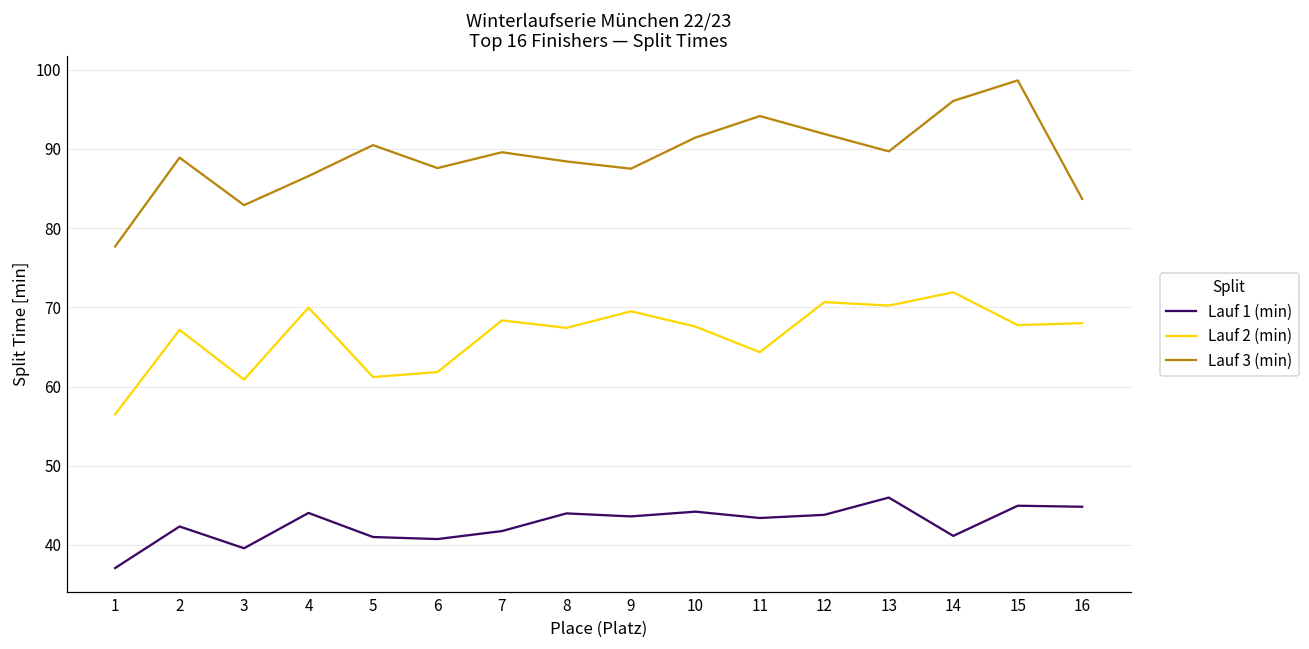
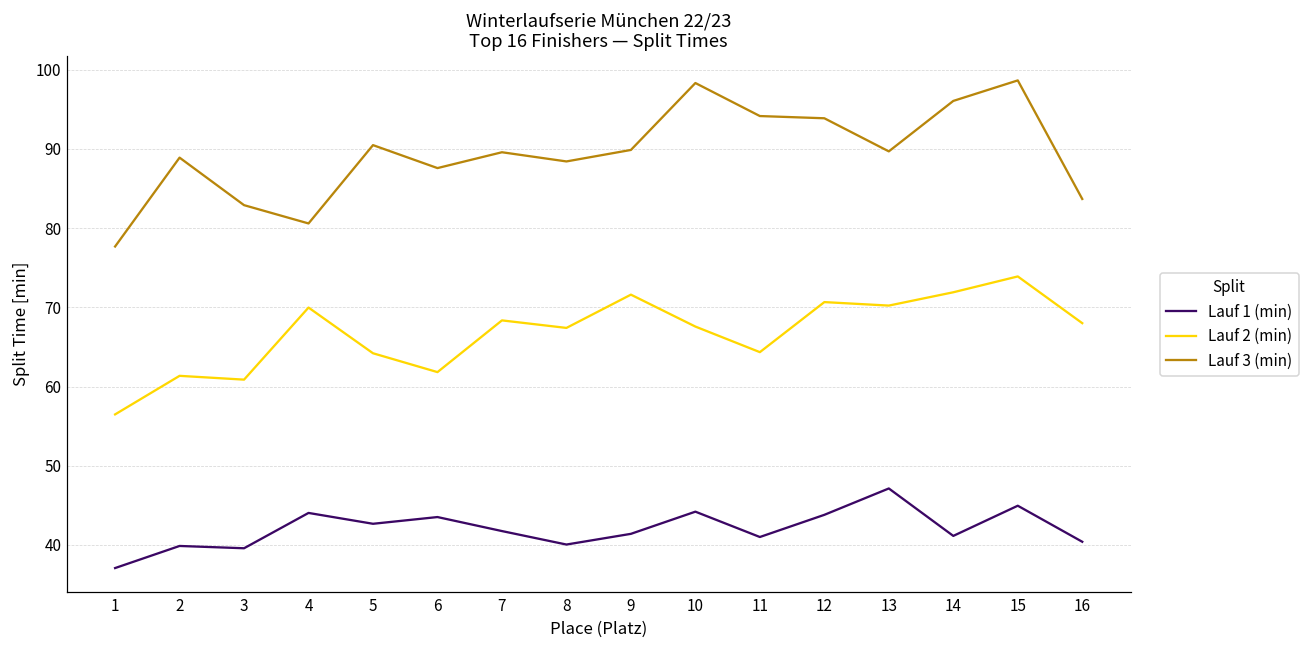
  {
    "Lauf 1 (min)": {
      "1": 37,
-     "2": 42,
+     "2": 40,
      "3": 40,
      "4": 44,
-     "5": 41,
-     "6": 41,
+     "5": 43,
+     "6": 44,
      "7": 42,
-     "8": 44,
-     "9": 44,
+     "8": 40,
+     "9": 41,
      "10": 44,
-     "11": 43,
+     "11": 41,
      "12": 44,
-     "13": 46,
+     "13": 47,
      "14": 41,
      "15": 45,
-     "16": 45
+     "16": 40
    },
    "Lauf 2 (min)": {
      "1": 56,
-     "2": 67,
+     "2": 61,
      "3": 61,
      "4": 70,
-     "5": 61,
+     "5": 64,
      "6": 62,
      "7": 68,
      "8": 67,
-     "9": 70,
+     "9": 72,
      "10": 68,
      "11": 64,
      "12": 71,
      "13": 70,
      "14": 72,
-     "15": 68,
+     "15": 74,
      "16": 68
    },
    "Lauf 3 (min)": {
      "1": 78,
      "2": 89,
      "3": 83,
-     "4": 87,
+     "4": 81,
      "5": 90,
      "6": 88,
      "7": 90,
      "8": 88,
-     "9": 88,
-     "10": 91,
+     "9": 90,
+     "10": 98,
      "11": 94,
-     "12": 92,
+     "12": 94,
      "13": 90,
      "14": 96,
      "15": 99,
      "16": 84
    }
  }
